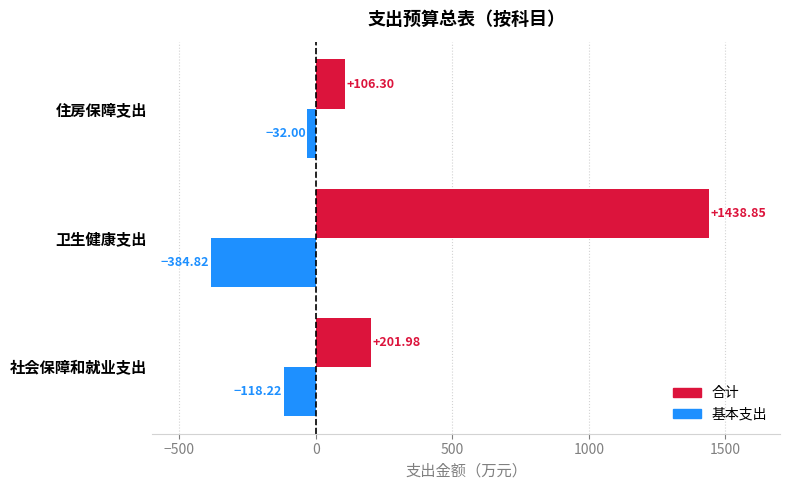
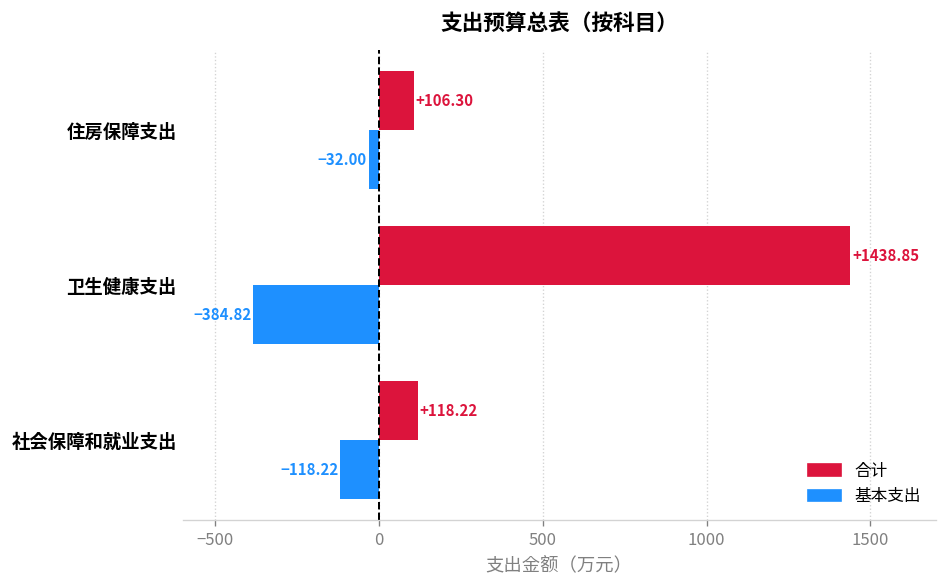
  {
    "合计": {
      "住房保障支出": "+106.30",
      "卫生健康支出": "+1438.85",
-     "社会保障和就业支出": "+201.98"
+     "社会保障和就业支出": "+118.22"
    }
  }
